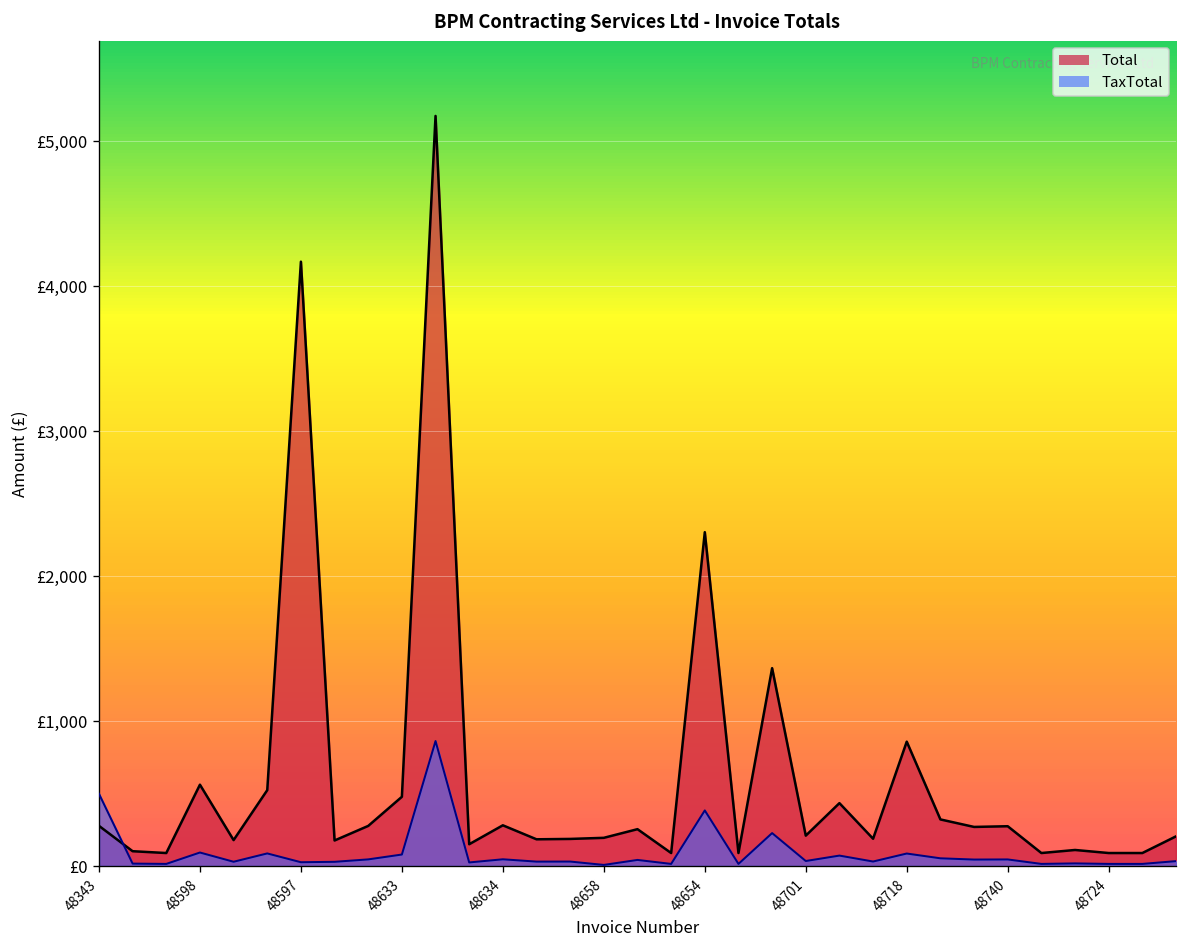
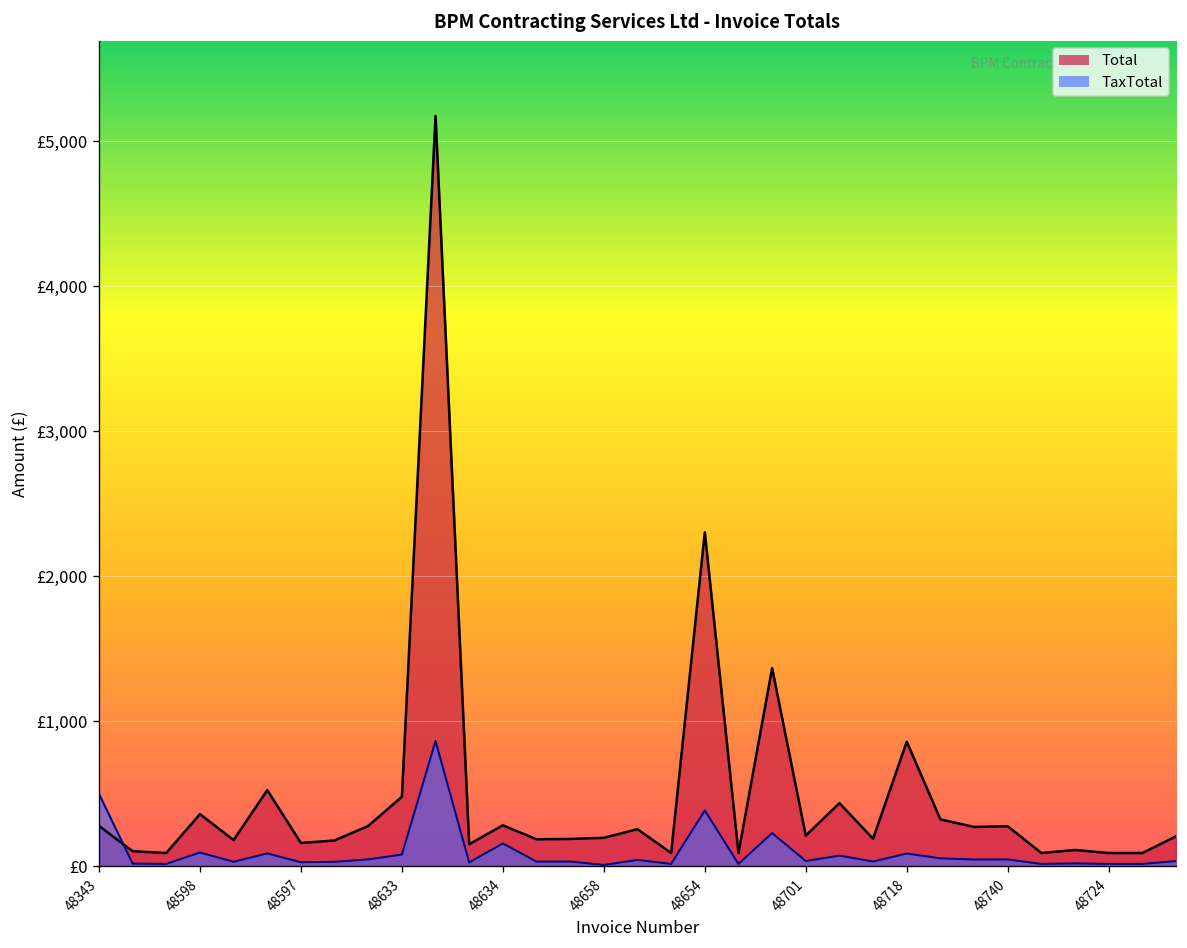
  {
    "Total": {
      "48343": "£280",
-     "48598": "£560",
-     "48597": "£4,170",
+     "48598": "£360",
+     "48597": "£160",
      "48633": "£480",
      "48634": "£280",
      "48658": "£190",
      "48654": "£2,300",
      "48701": "£210",
      "48718": "£860",
      "48740": "£270",
      "48724": "£90"
    },
    "TaxTotal": {
      "48343": "£500",
      "48598": "£90",
      "48597": "£30",
      "48633": "£80",
-     "48634": "£50",
+     "48634": "£160",
      "48658": "£10",
      "48654": "£380",
      "48701": "£30",
      "48718": "£90",
      "48740": "£50",
      "48724": "£20"
    }
  }
